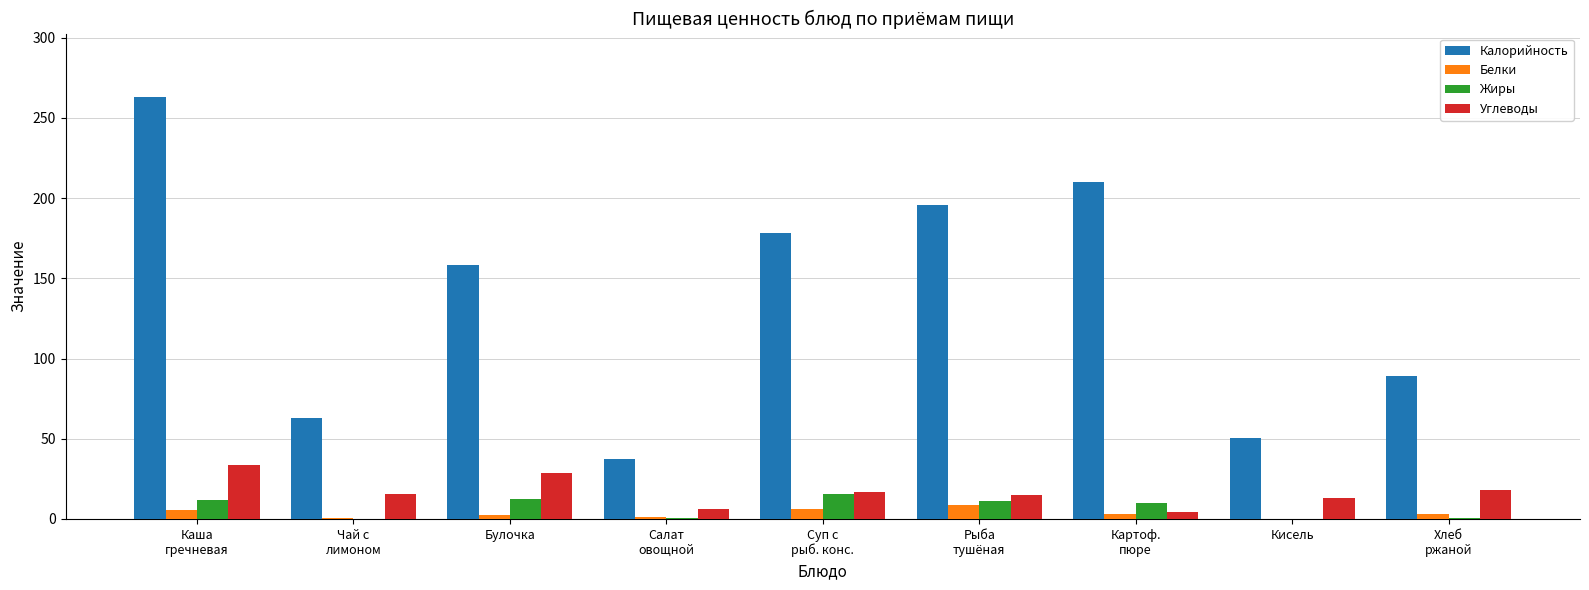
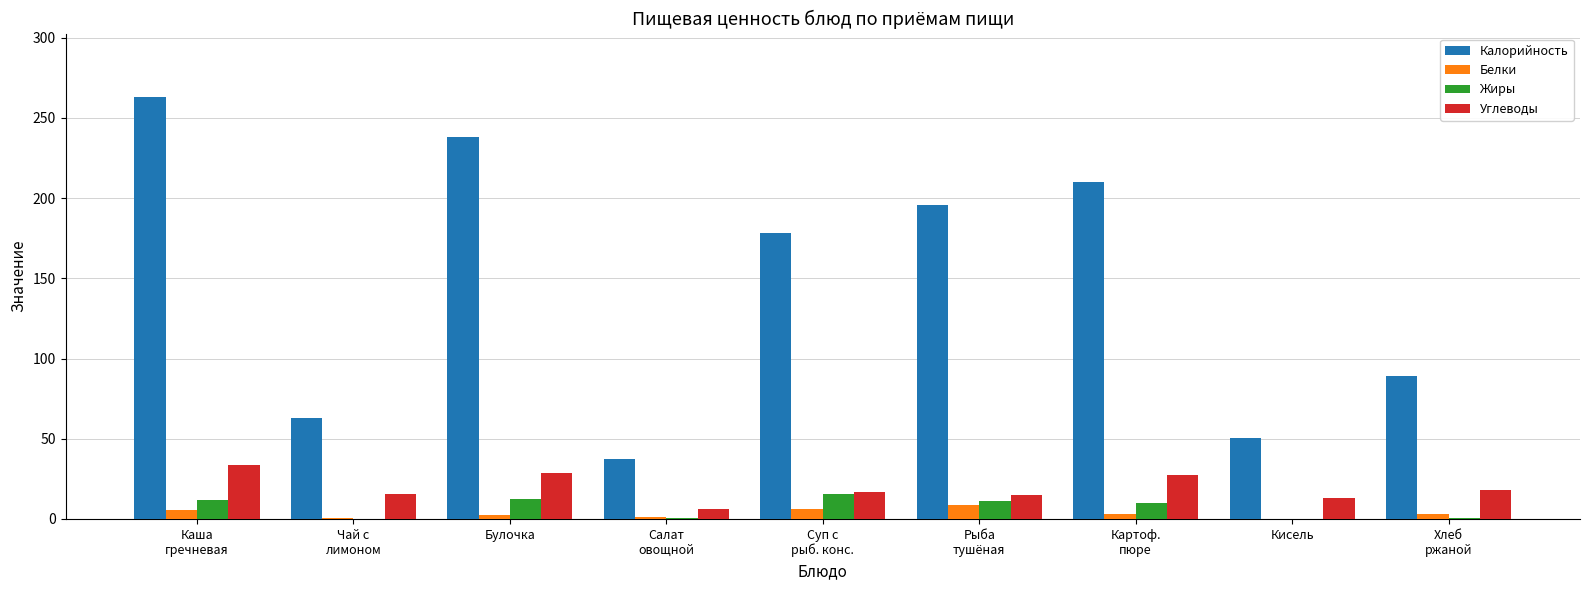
  {
    "Калорийность": {
      "Каша гречневая": 263,
      "Чай с лимоном": 63,
-     "Булочка": 159,
+     "Булочка": 238,
      "Салат овощной": 37,
      "Суп с рыб. конс.": 178,
      "Рыба тушёная": 196,
      "Картоф. пюре": 210,
      "Кисель": 51,
      "Хлеб ржаной": 89
    },
    "Белки": {
      "Каша гречневая": 5,
      "Булочка": 2,
      "Суп с рыб. конс.": 6,
      "Рыба тушёная": 9,
      "Картоф. пюре": 3,
      "Кисель": 0,
      "Хлеб ржаной": 3
    },
    "Жиры": {
      "Каша гречневая": 11,
      "Чай с лимоном": 0,
      "Булочка": 13,
      "Суп с рыб. конс.": 15,
      "Рыба тушёная": 11,
      "Картоф. пюре": 10,
      "Кисель": 0
    },
    "Углеводы": {
      "Каша гречневая": 34,
      "Чай с лимоном": 15,
      "Булочка": 29,
      "Салат овощной": 6,
      "Суп с рыб. конс.": 17,
      "Рыба тушёная": 15,
-     "Картоф. пюре": 4,
+     "Картоф. пюре": 27,
      "Кисель": 13,
      "Хлеб ржаной": 18
    }
  }
